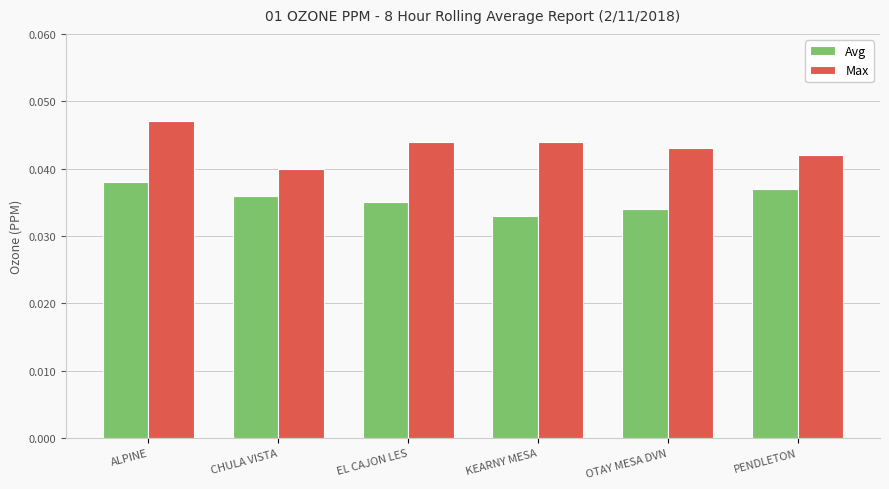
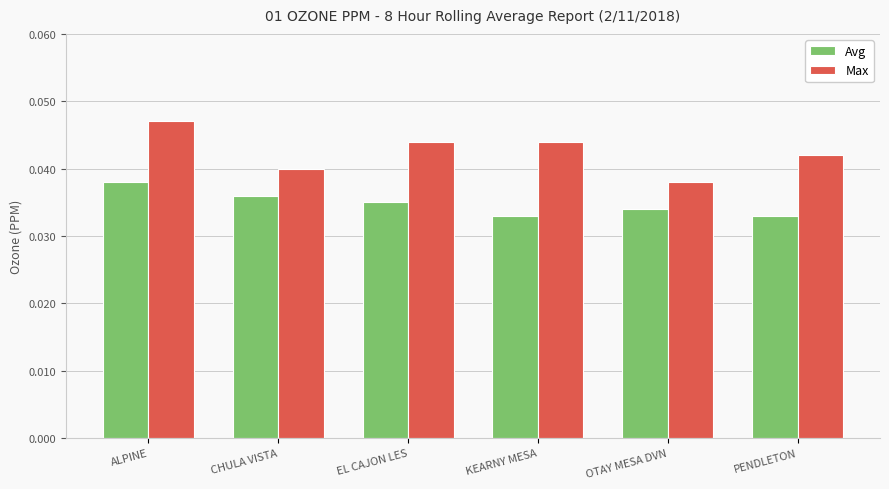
  {
    "Avg": {
      "ALPINE": 0.038,
      "CHULA VISTA": 0.036,
      "EL CAJON LES": 0.035,
      "KEARNY MESA": 0.033,
      "OTAY MESA DVN": 0.034,
-     "PENDLETON": 0.037
+     "PENDLETON": 0.033
    },
    "Max": {
      "ALPINE": 0.047,
      "CHULA VISTA": 0.040,
      "EL CAJON LES": 0.044,
      "KEARNY MESA": 0.044,
-     "OTAY MESA DVN": 0.043,
+     "OTAY MESA DVN": 0.038,
      "PENDLETON": 0.042
    }
  }
